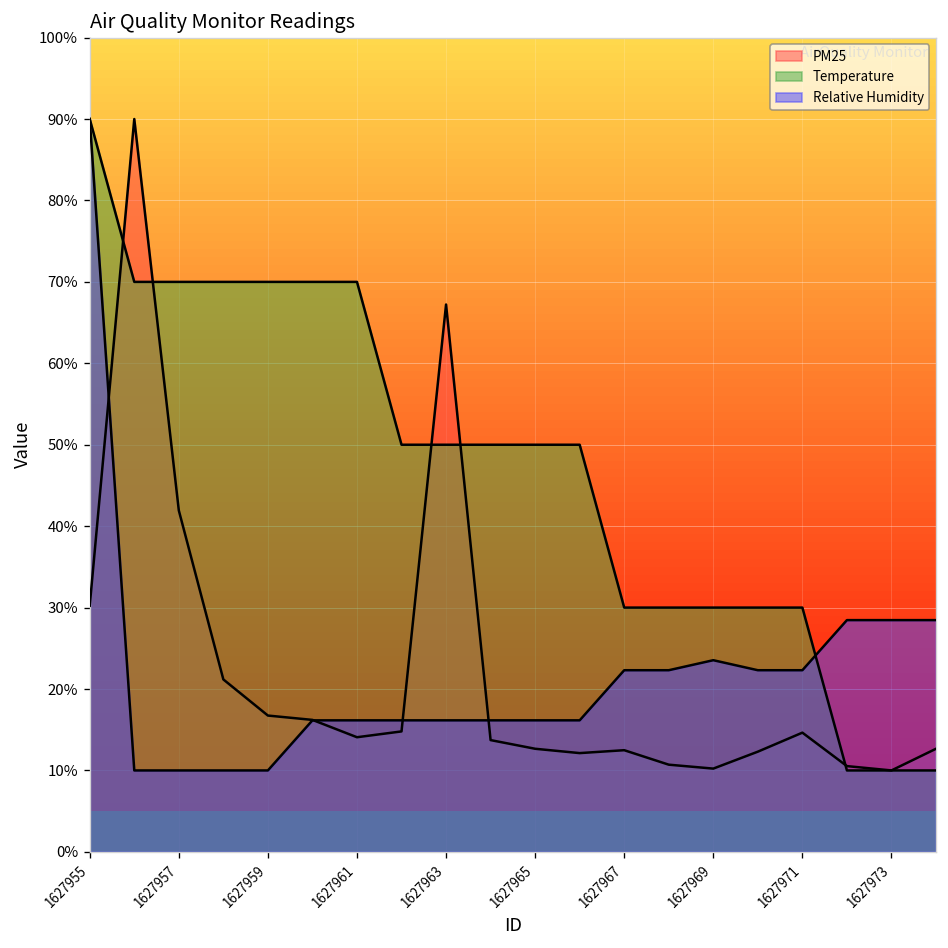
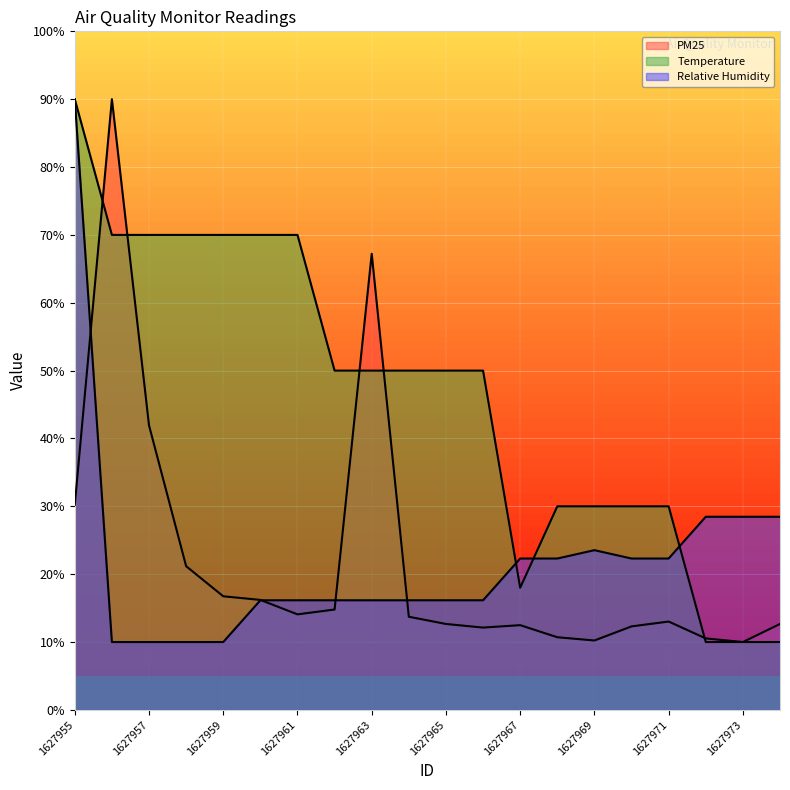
  {
    "PM25": {
      "1627955": "30%",
      "1627957": "42%",
      "1627959": "17%",
      "1627961": "14%",
      "1627963": "67%",
      "1627965": "13%",
      "1627967": "12%",
      "1627969": "10%",
-     "1627971": "15%"
+     "1627971": "13%"
    },
    "Temperature": {
      "1627957": "70%",
      "1627959": "70%",
      "1627961": "70%",
      "1627963": "50%",
      "1627965": "50%",
-     "1627967": "30%",
+     "1627967": "18%",
      "1627969": "30%",
      "1627971": "30%"
    },
    "Relative Humidity": {
      "1627957": "10%",
      "1627959": "10%",
      "1627961": "16%",
      "1627963": "16%",
      "1627965": "16%",
      "1627967": "22%",
      "1627969": "24%",
      "1627971": "22%",
      "1627973": "28%"
    }
  }
